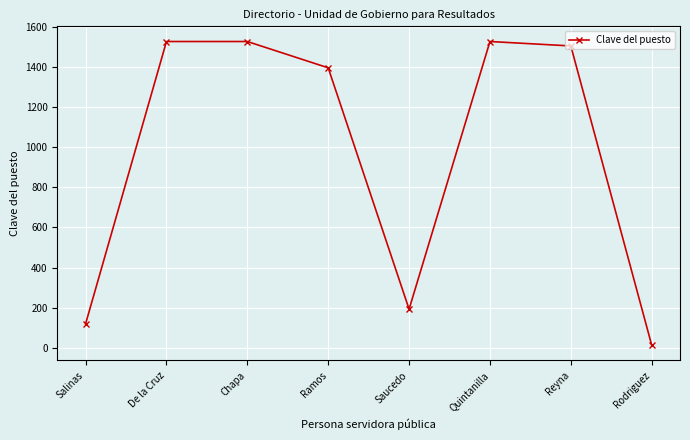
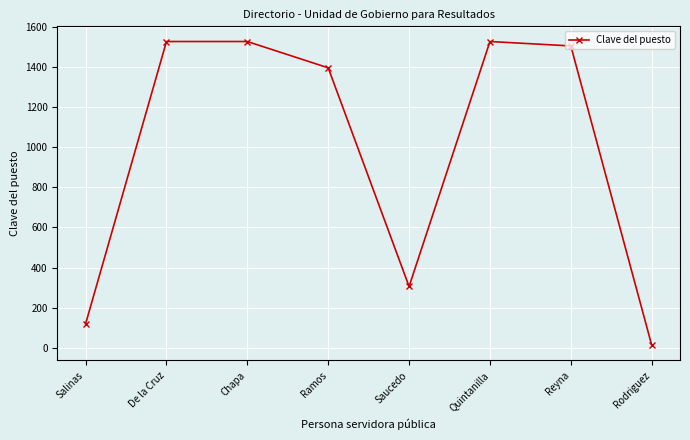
  {
    "Salinas": 120,
    "De la Cruz": 1530,
    "Chapa": 1530,
    "Ramos": 1400,
-   "Saucedo": 190,
+   "Saucedo": 310,
    "Quintanilla": 1530,
    "Rodriguez": 10
  }
